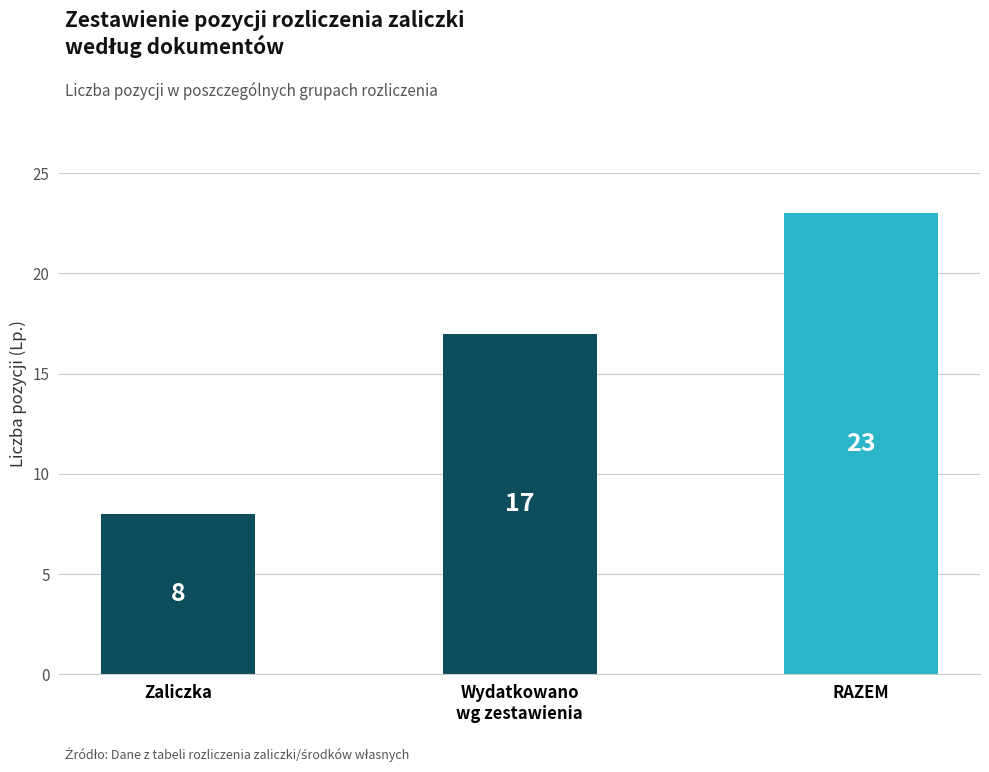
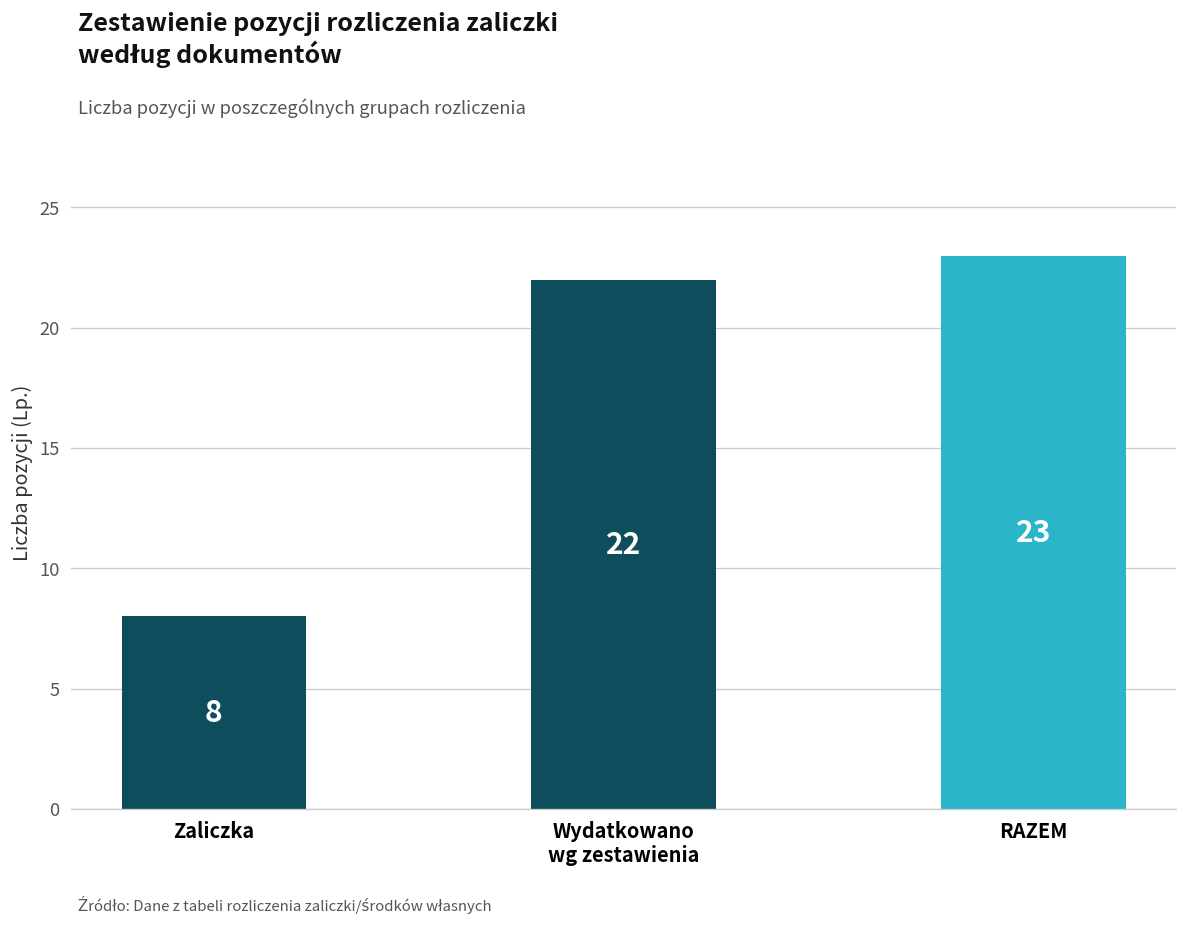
  {
    "Zaliczka": 8,
-   "Wydatkowano wg zestawienia": 17,
+   "Wydatkowano wg zestawienia": 22,
    "RAZEM": 23
  }
